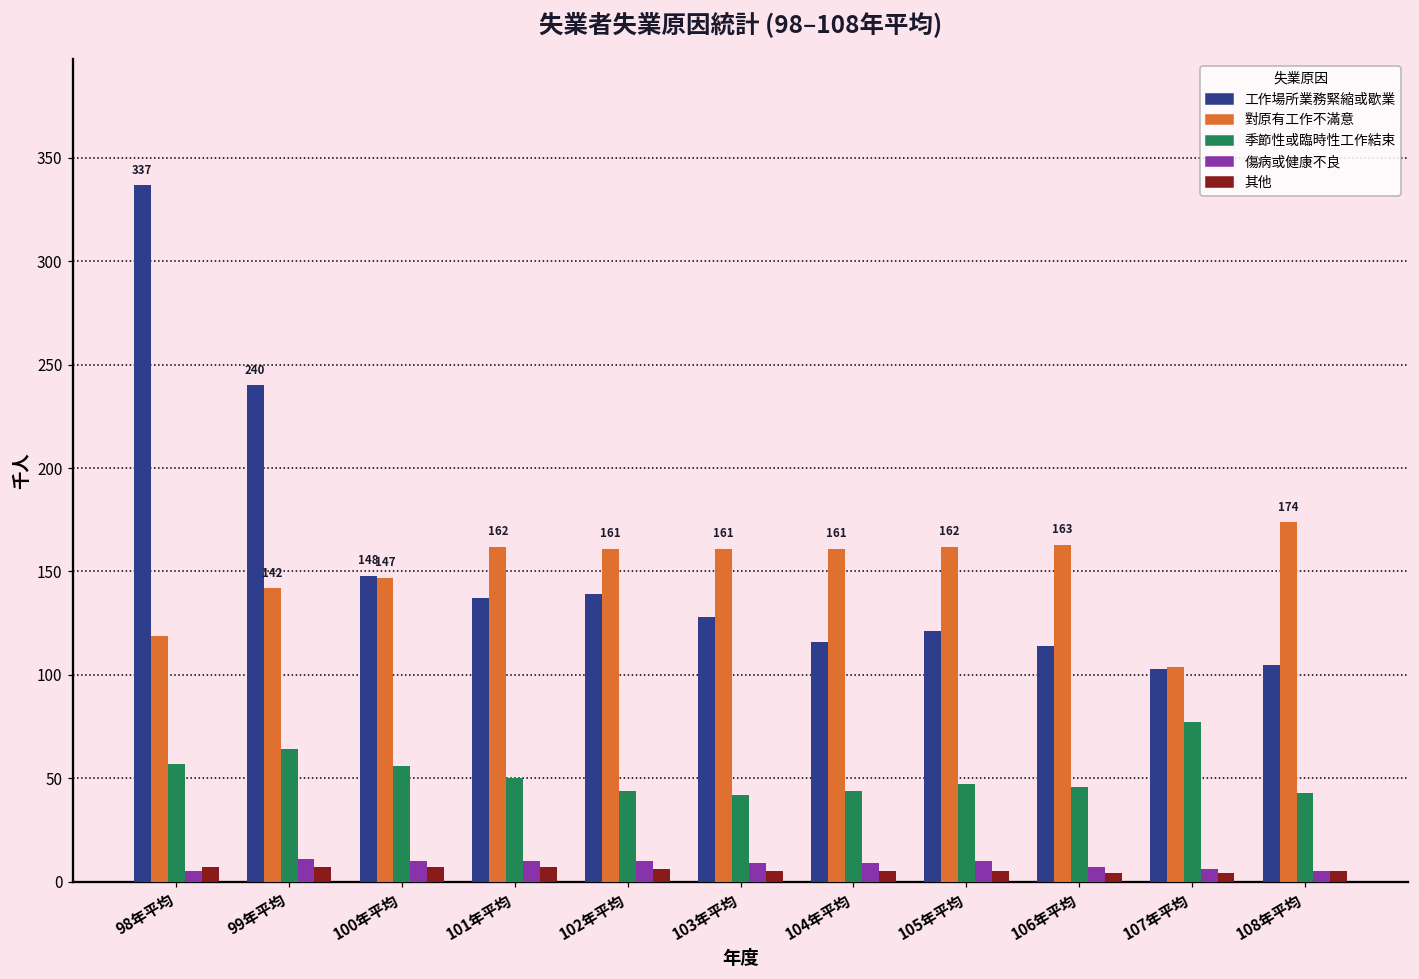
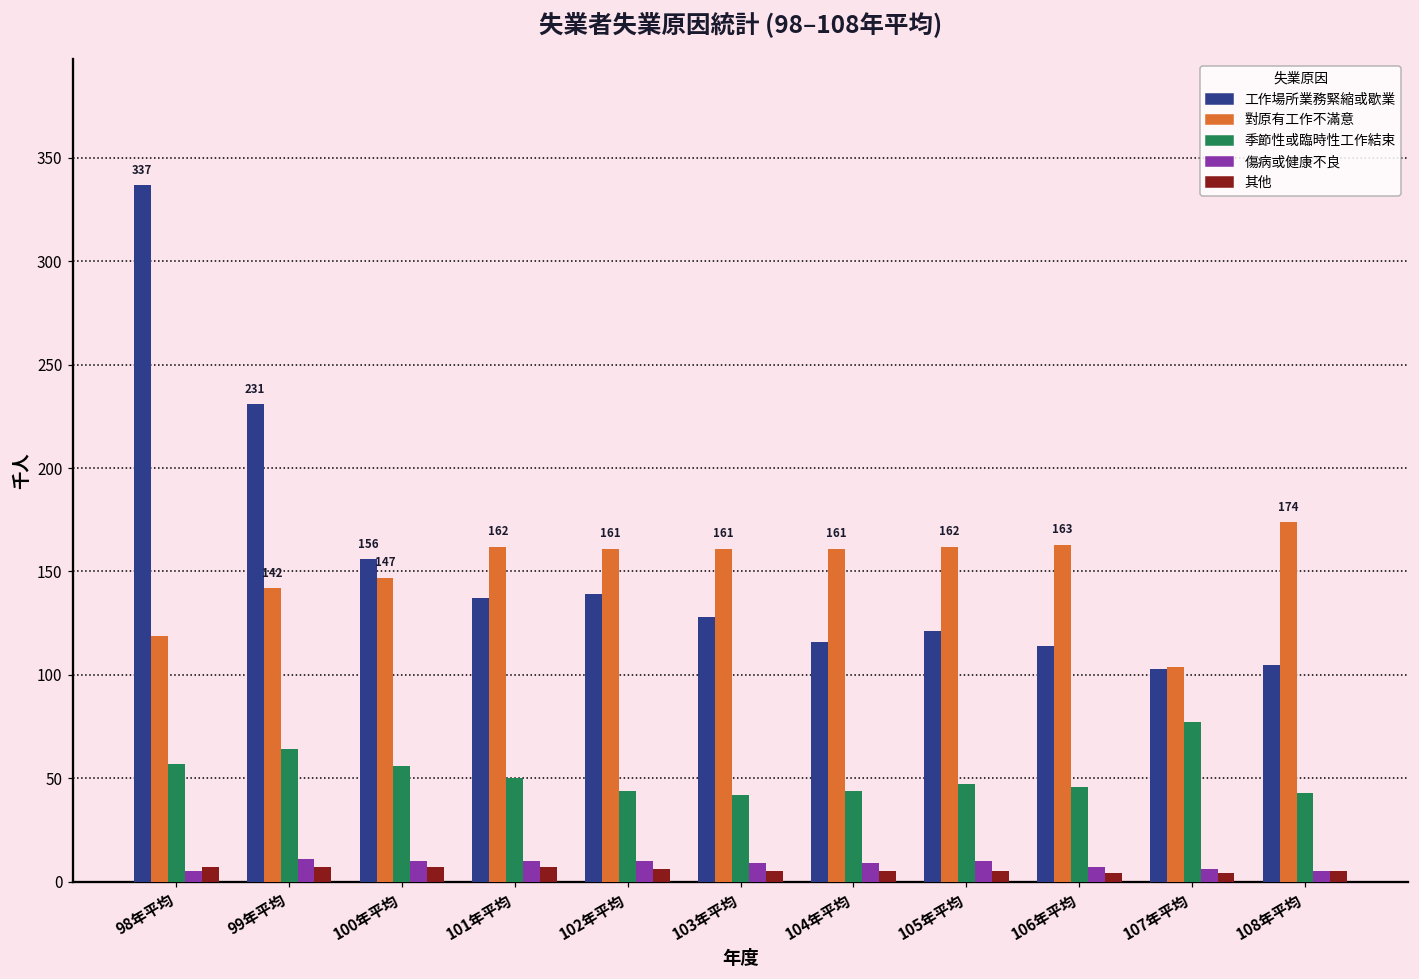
  {
    "工作場所業務緊縮或歇業": {
      "98年平均": 337,
-     "99年平均": 240,
-     "100年平均": 148
+     "99年平均": 231,
+     "100年平均": 156
    },
    "對原有工作不滿意": {
      "99年平均": 142,
      "100年平均": 147,
      "101年平均": 162,
      "102年平均": 161,
      "103年平均": 161,
      "104年平均": 161,
      "105年平均": 162,
      "106年平均": 163,
      "108年平均": 174
    },
    "季節性或臨時性工作結束": {
      "98年平均": 57,
      "99年平均": 64,
      "100年平均": 56,
      "101年平均": 50,
      "102年平均": 44,
      "103年平均": 42,
      "104年平均": 44,
      "105年平均": 47,
      "106年平均": 46,
      "107年平均": 77,
      "108年平均": 43
    },
    "傷病或健康不良": {
      "98年平均": 5,
      "99年平均": 11,
      "100年平均": 10,
      "101年平均": 10,
      "102年平均": 10,
      "103年平均": 9,
      "104年平均": 9,
      "105年平均": 10,
      "106年平均": 7,
      "107年平均": 6,
      "108年平均": 5
    },
    "其他": {
      "98年平均": 7,
      "99年平均": 7,
      "100年平均": 7,
      "101年平均": 7,
      "102年平均": 6,
      "103年平均": 5,
      "104年平均": 5,
      "105年平均": 5,
      "106年平均": 4,
      "107年平均": 4,
      "108年平均": 5
    }
  }
